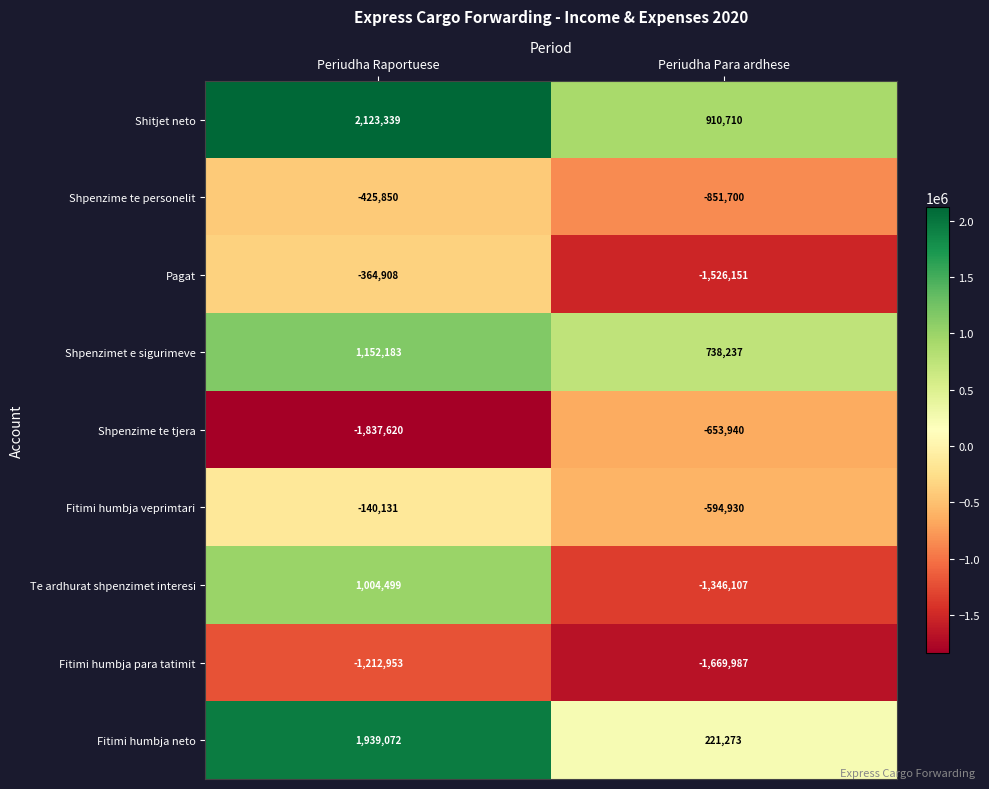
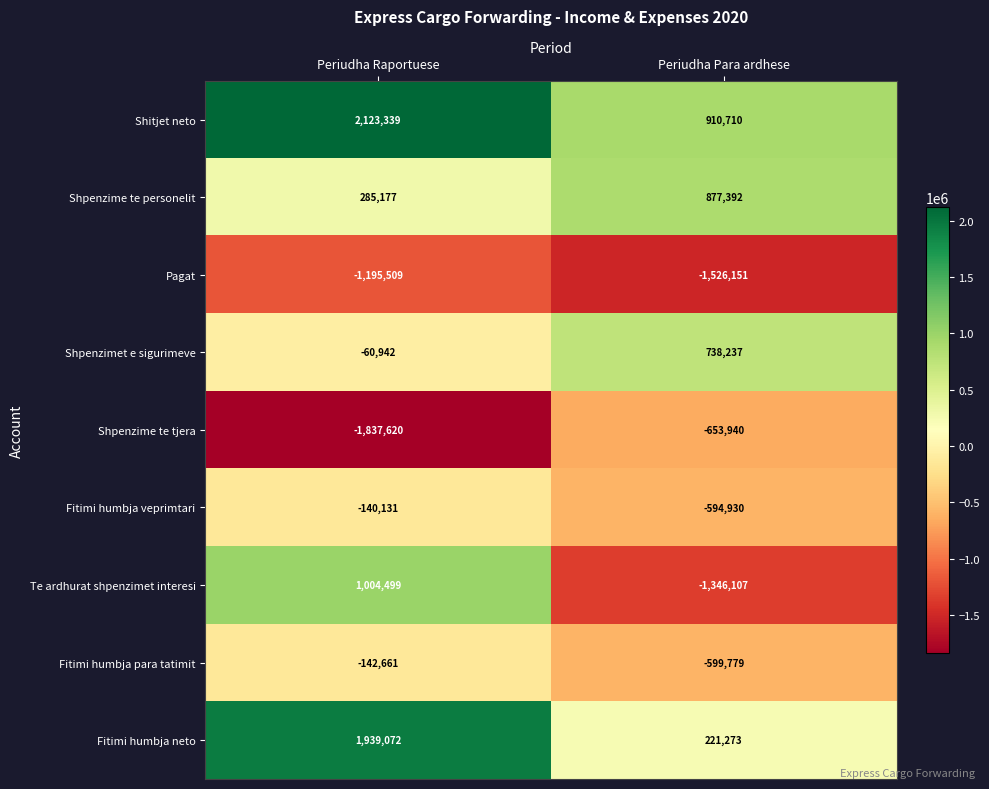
  {
    "Shitjet neto": {
      "Periudha Raportuese": "2,123,339",
      "Periudha Para ardhese": "910,710"
    },
    "Shpenzime te personelit": {
-     "Periudha Raportuese": "-425,850",
-     "Periudha Para ardhese": "-851,700"
+     "Periudha Raportuese": "285,177",
+     "Periudha Para ardhese": "877,392"
    },
    "Pagat": {
-     "Periudha Raportuese": "-364,908",
+     "Periudha Raportuese": "-1,195,509",
      "Periudha Para ardhese": "-1,526,151"
    },
    "Shpenzimet e sigurimeve": {
-     "Periudha Raportuese": "1,152,183",
+     "Periudha Raportuese": "-60,942",
      "Periudha Para ardhese": "738,237"
    },
    "Shpenzime te tjera": {
      "Periudha Raportuese": "-1,837,620",
      "Periudha Para ardhese": "-653,940"
    },
    "Fitimi humbja veprimtari": {
      "Periudha Raportuese": "-140,131",
      "Periudha Para ardhese": "-594,930"
    },
    "Te ardhurat shpenzimet interesi": {
      "Periudha Raportuese": "1,004,499",
      "Periudha Para ardhese": "-1,346,107"
    },
    "Fitimi humbja para tatimit": {
-     "Periudha Raportuese": "-1,212,953",
-     "Periudha Para ardhese": "-1,669,987"
+     "Periudha Raportuese": "-142,661",
+     "Periudha Para ardhese": "-599,779"
    },
    "Fitimi humbja neto": {
      "Periudha Raportuese": "1,939,072",
      "Periudha Para ardhese": "221,273"
    }
  }
